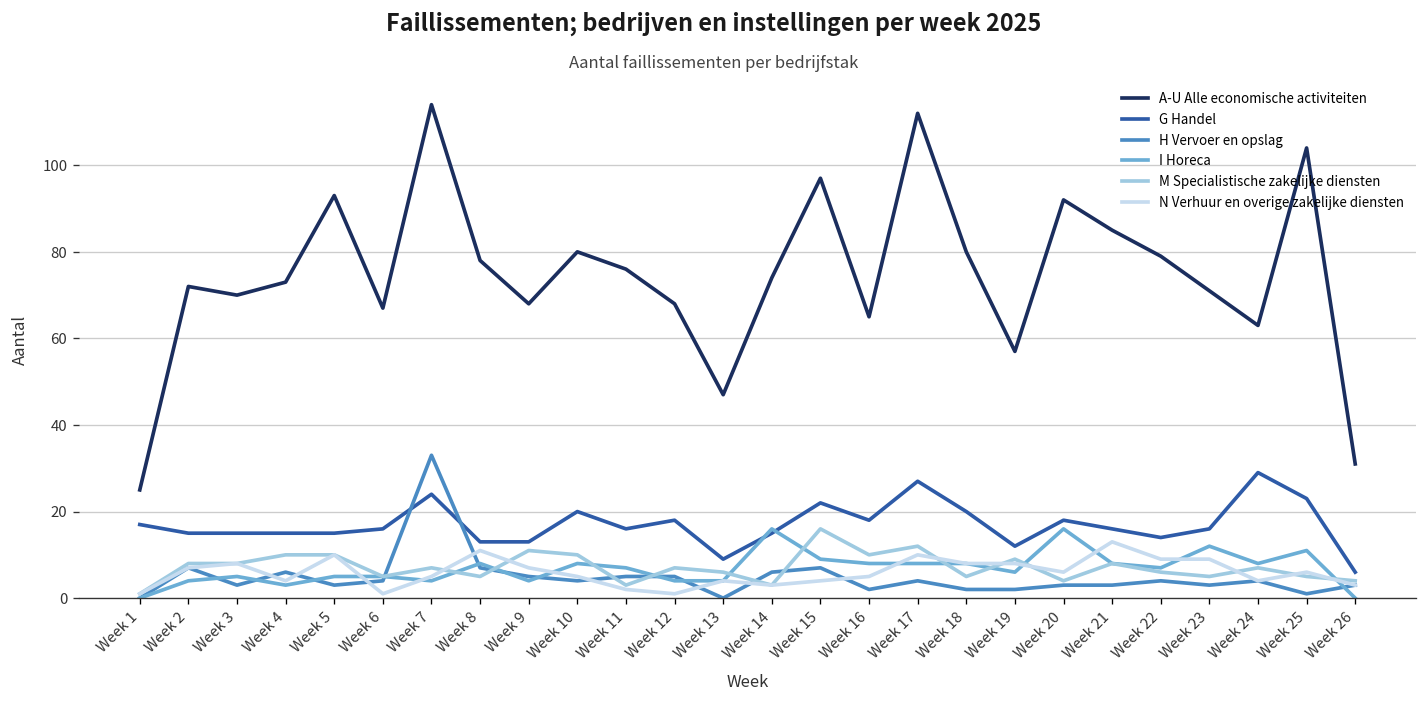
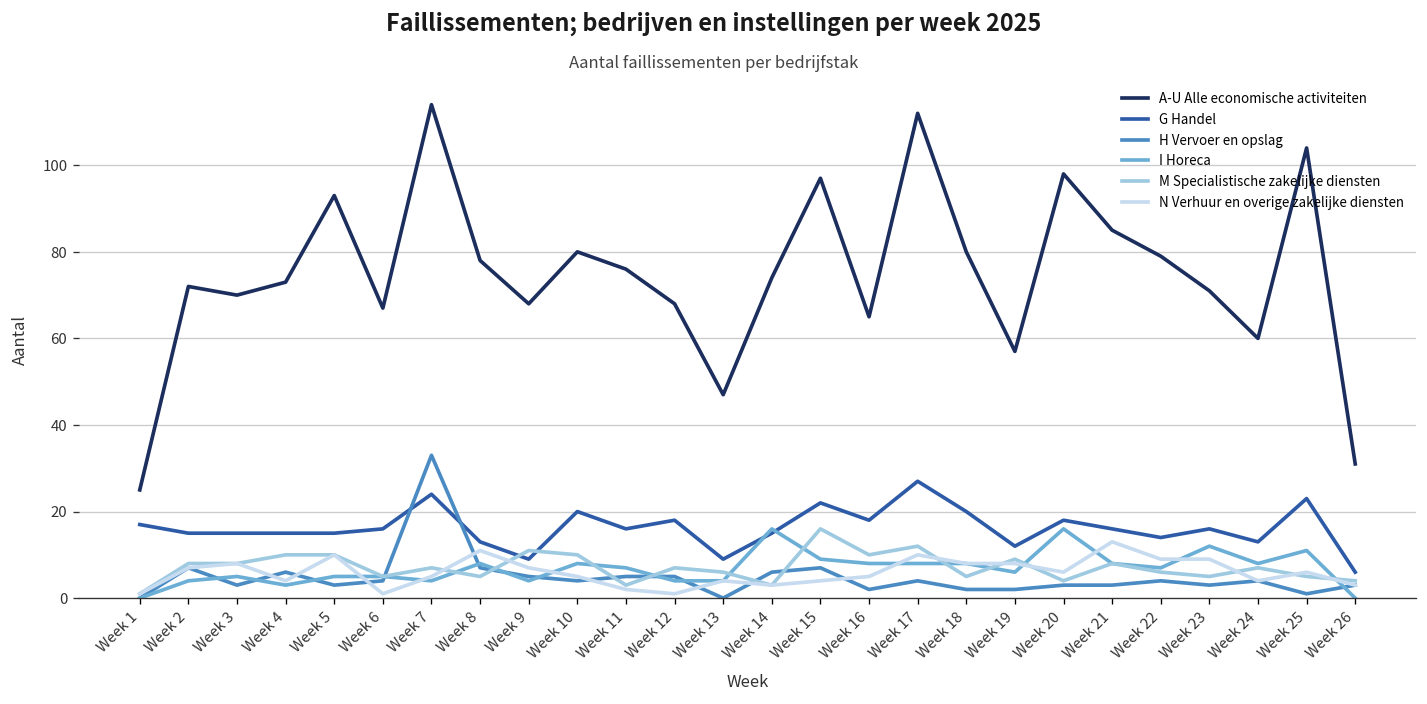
  {
    "A-U Alle economische activiteiten": {
      "Week 1": 25,
      "Week 2": 72,
      "Week 3": 70,
      "Week 4": 73,
      "Week 5": 93,
      "Week 6": 67,
      "Week 7": 114,
      "Week 8": 78,
      "Week 9": 68,
      "Week 10": 80,
      "Week 11": 76,
      "Week 12": 68,
      "Week 13": 47,
      "Week 14": 74,
      "Week 15": 97,
      "Week 16": 65,
      "Week 17": 112,
      "Week 18": 80,
      "Week 19": 57,
-     "Week 20": 92,
+     "Week 20": 98,
      "Week 21": 85,
      "Week 22": 79,
      "Week 23": 71,
-     "Week 24": 63,
+     "Week 24": 60,
      "Week 25": 104,
      "Week 26": 31
    },
    "G Handel": {
      "Week 1": 17,
      "Week 2": 15,
      "Week 3": 15,
      "Week 4": 15,
      "Week 5": 15,
      "Week 6": 16,
      "Week 7": 24,
      "Week 8": 13,
-     "Week 9": 13,
+     "Week 9": 9,
      "Week 10": 20,
      "Week 11": 16,
      "Week 12": 18,
      "Week 13": 9,
      "Week 14": 15,
      "Week 15": 22,
      "Week 16": 18,
      "Week 17": 27,
      "Week 18": 20,
      "Week 19": 12,
      "Week 20": 18,
      "Week 21": 16,
      "Week 22": 14,
      "Week 23": 16,
-     "Week 24": 29,
+     "Week 24": 13,
      "Week 25": 23,
      "Week 26": 6
    }
  }
